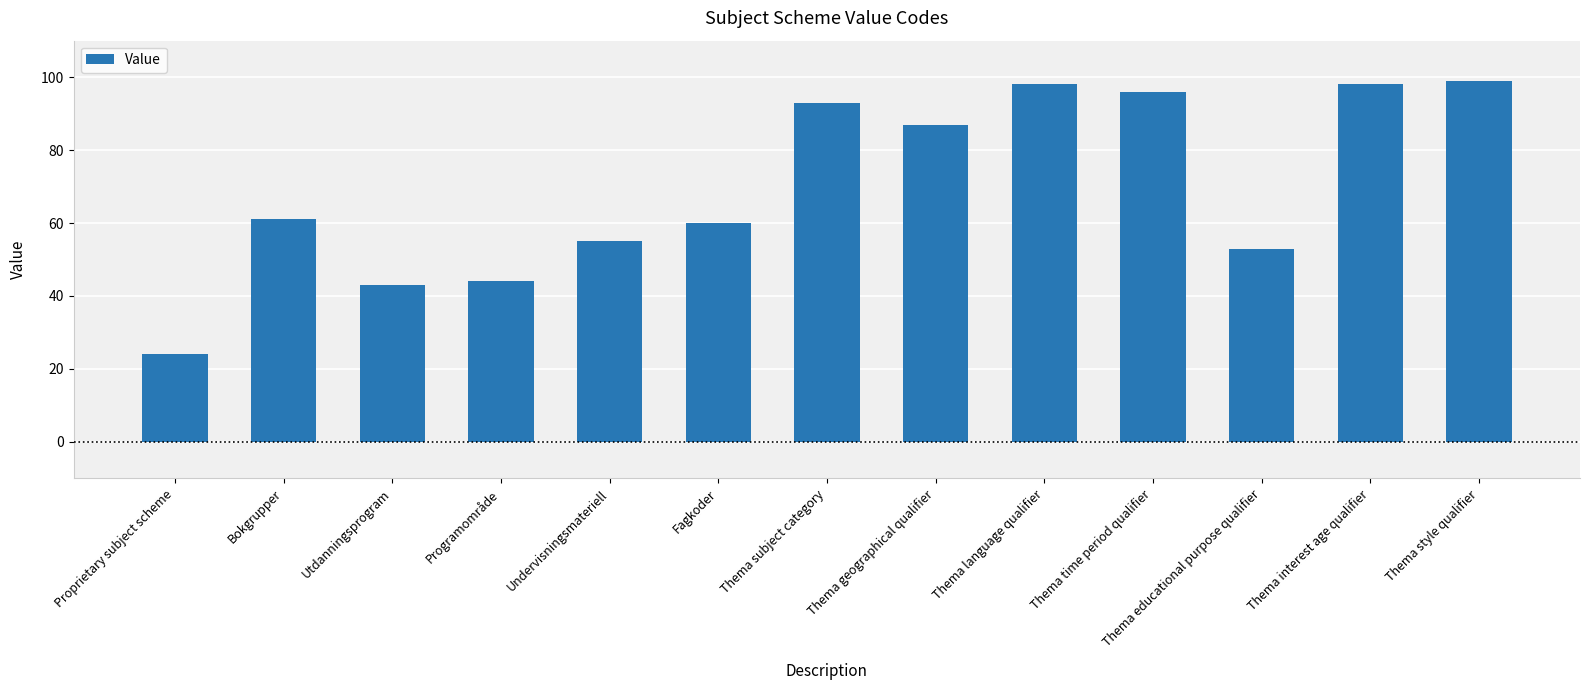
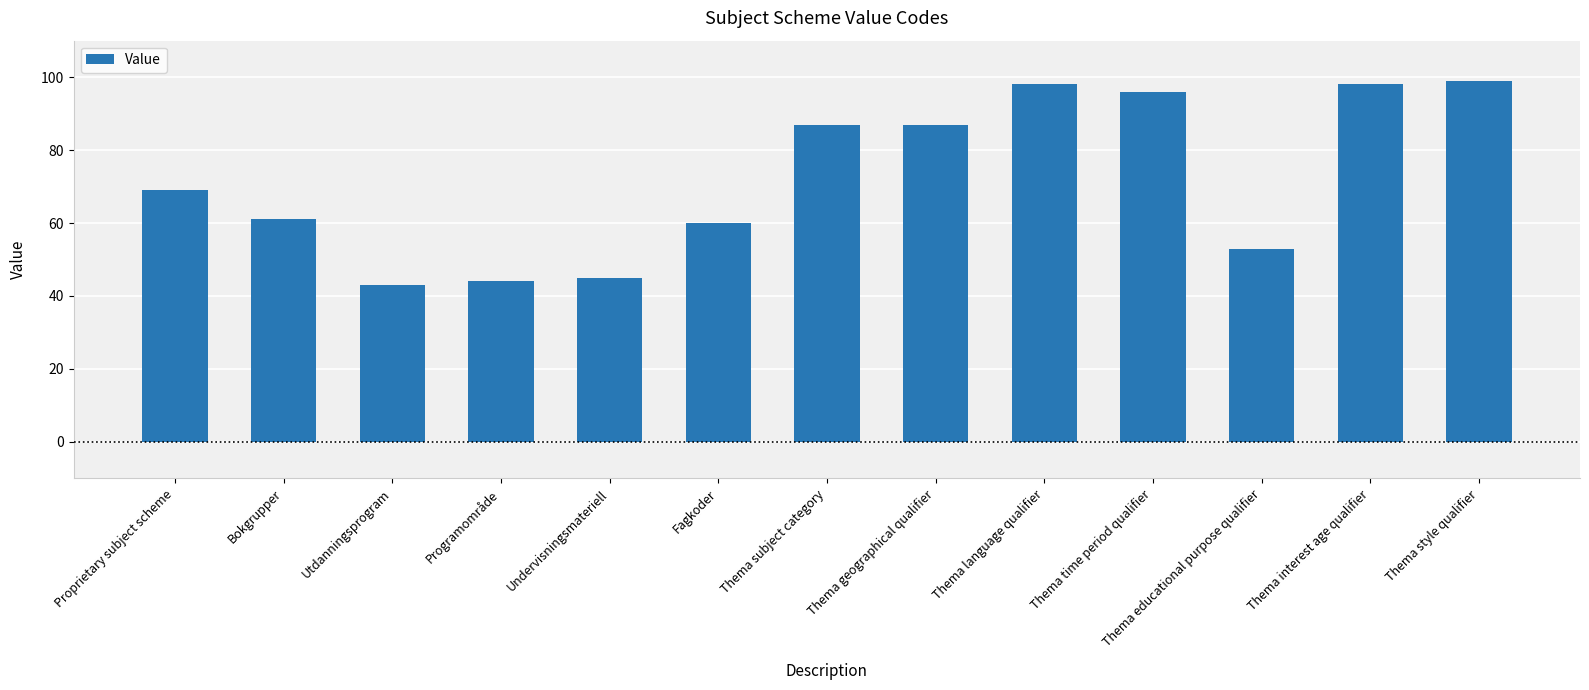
  {
-   "Proprietary subject scheme": 24,
+   "Proprietary subject scheme": 69,
    "Bokgrupper": 61,
    "Utdanningsprogram": 43,
    "Programområde": 44,
-   "Undervisningsmateriell": 55,
+   "Undervisningsmateriell": 45,
    "Fagkoder": 60,
-   "Thema subject category": 93,
+   "Thema subject category": 87,
    "Thema geographical qualifier": 87,
    "Thema language qualifier": 98,
    "Thema time period qualifier": 96,
    "Thema educational purpose qualifier": 53,
    "Thema interest age qualifier": 98,
    "Thema style qualifier": 99
  }
